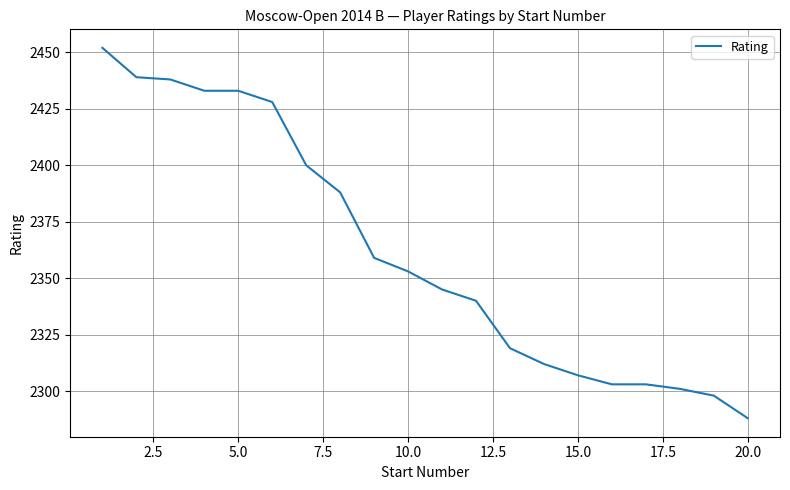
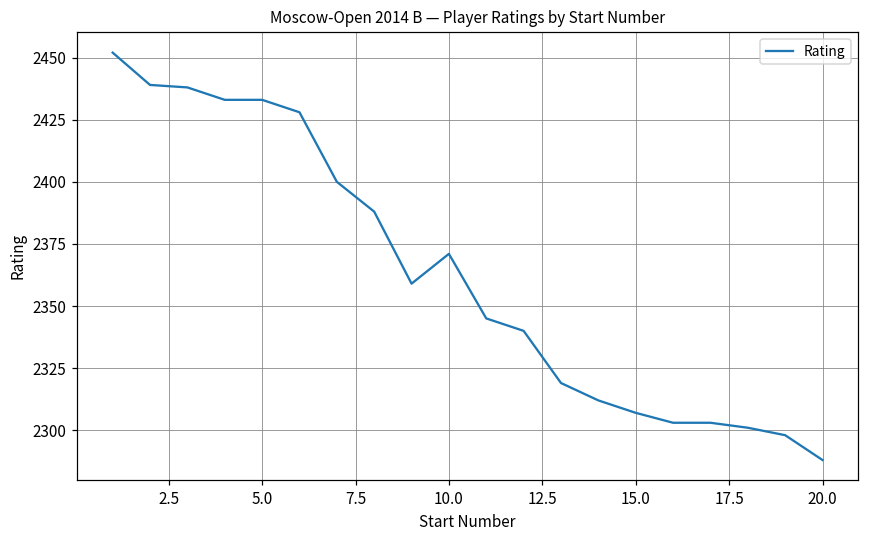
  {
    "5.0": 2433,
-   "10.0": 2353,
+   "10.0": 2371,
    "15.0": 2307,
    "20.0": 2288
  }
